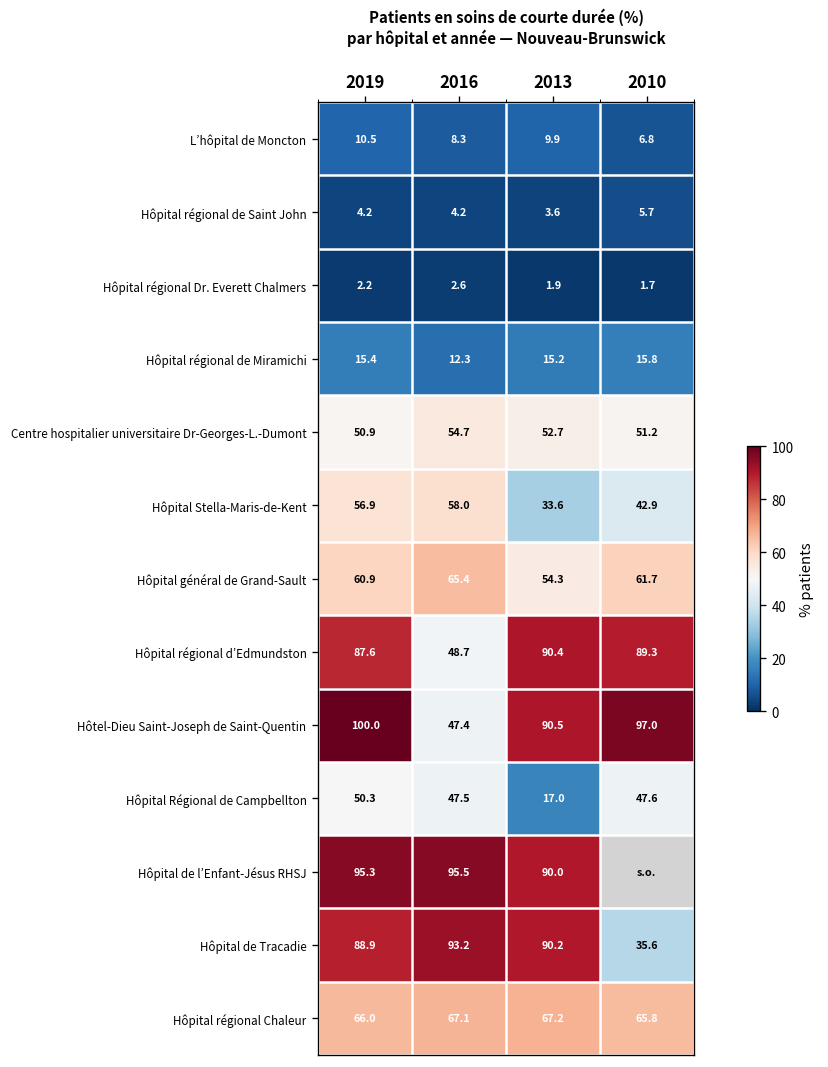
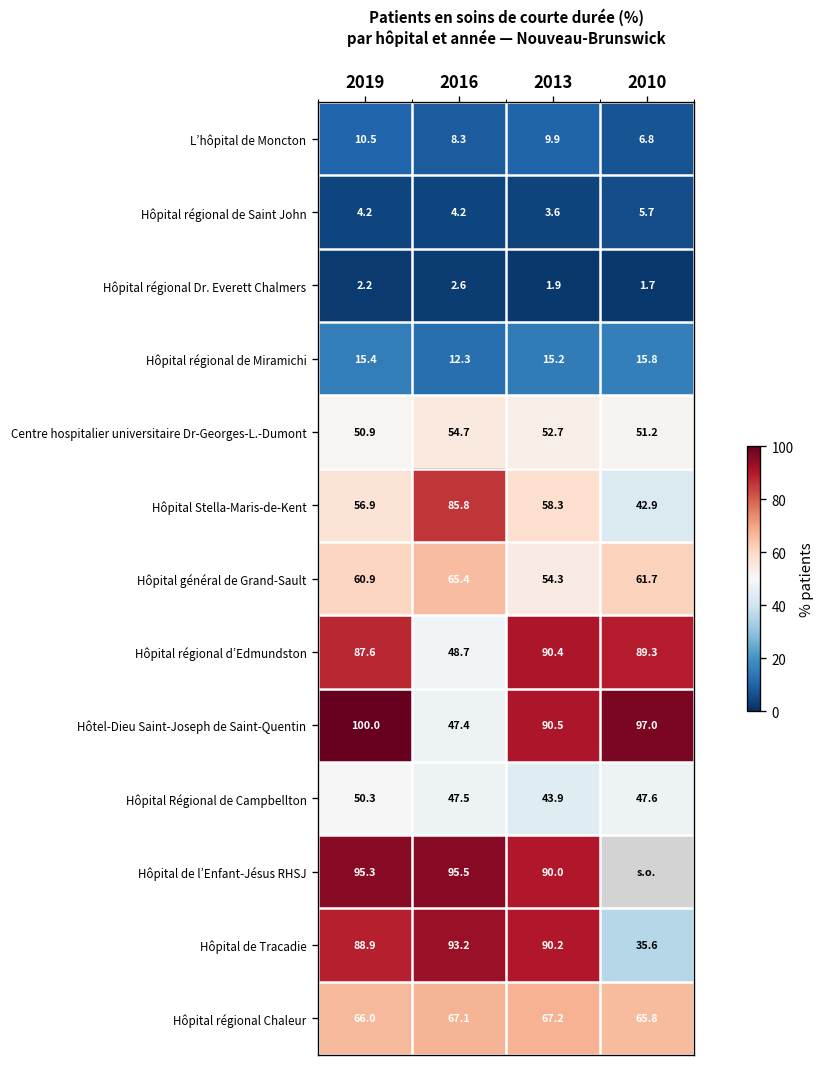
  {
    "L’hôpital de Moncton": {
      "2019": 10.5,
      "2016": 8.3,
      "2013": 9.9,
      "2010": 6.8
    },
    "Hôpital régional de Saint John": {
      "2019": 4.2,
      "2016": 4.2,
      "2013": 3.6,
      "2010": 5.7
    },
    "Hôpital régional Dr. Everett Chalmers": {
      "2019": 2.2,
      "2016": 2.6,
      "2013": 1.9,
      "2010": 1.7
    },
    "Hôpital régional de Miramichi": {
      "2019": 15.4,
      "2016": 12.3,
      "2013": 15.2,
      "2010": 15.8
    },
    "Centre hospitalier universitaire Dr-Georges-L.-Dumont": {
      "2019": 50.9,
      "2016": 54.7,
      "2013": 52.7,
      "2010": 51.2
    },
    "Hôpital Stella-Maris-de-Kent": {
      "2019": 56.9,
-     "2016": 58.0,
-     "2013": 33.6,
+     "2016": 85.8,
+     "2013": 58.3,
      "2010": 42.9
    },
    "Hôpital général de Grand-Sault": {
      "2019": 60.9,
      "2016": 65.4,
      "2013": 54.3,
      "2010": 61.7
    },
    "Hôpital régional d’Edmundston": {
      "2019": 87.6,
      "2016": 48.7,
      "2013": 90.4,
      "2010": 89.3
    },
    "Hôtel-Dieu Saint-Joseph de Saint-Quentin": {
      "2019": 100.0,
      "2016": 47.4,
      "2013": 90.5,
      "2010": 97.0
    },
    "Hôpital Régional de Campbellton": {
      "2019": 50.3,
      "2016": 47.5,
-     "2013": 17.0,
+     "2013": 43.9,
      "2010": 47.6
    },
    "Hôpital de l’Enfant-Jésus RHSJ": {
      "2019": 95.3,
      "2016": 95.5,
      "2013": 90.0
    },
    "Hôpital de Tracadie": {
      "2019": 88.9,
      "2016": 93.2,
      "2013": 90.2,
      "2010": 35.6
    },
    "Hôpital régional Chaleur": {
      "2019": 66.0,
      "2016": 67.1,
      "2013": 67.2,
      "2010": 65.8
    }
  }
